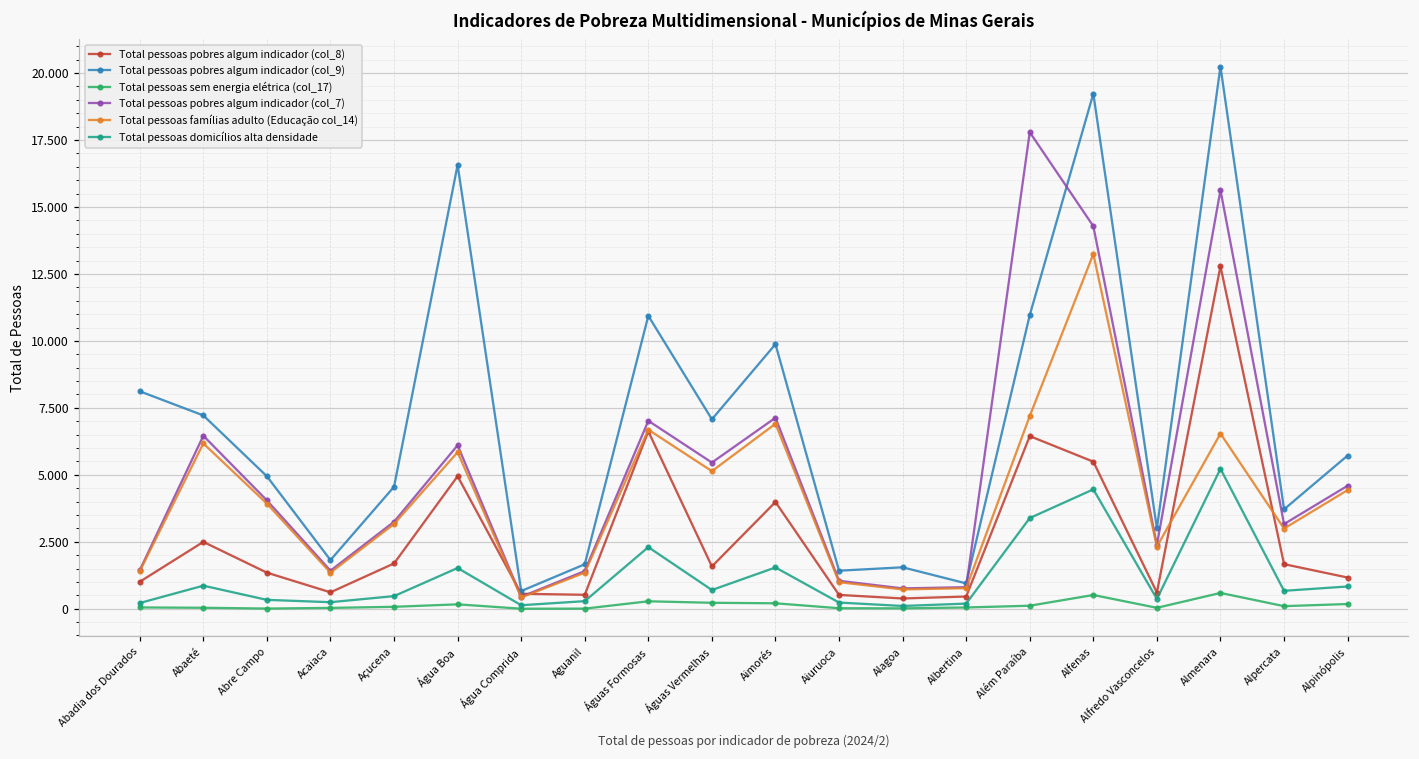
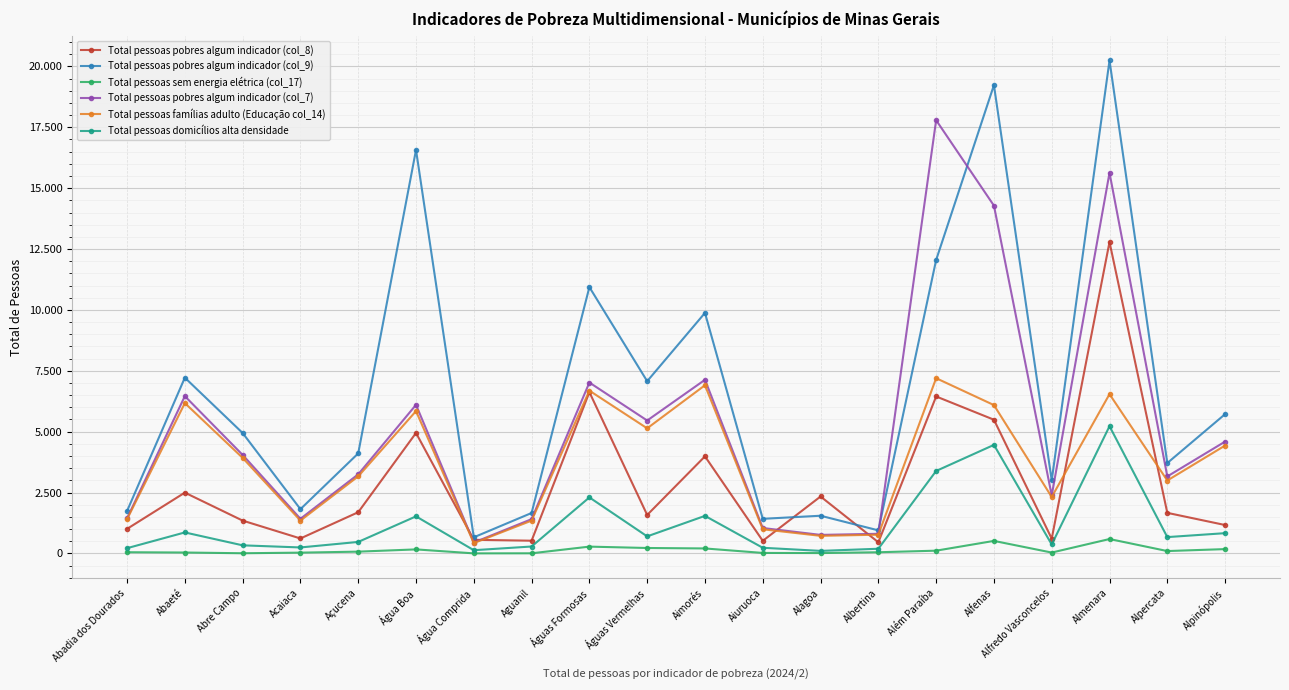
  {
    "Total pessoas pobres algum indicador (col_8)": {
      "Abadia dos Dourados": 1.0,
      "Abaeté": 2.5,
      "Abre Campo": 1.3,
      "Acaiaca": 0.6,
      "Açucena": 1.7,
      "Água Boa": 4.9,
      "Aguanil": 0.5,
      "Águas Vermelhas": 1.6,
      "Aimorés": 4.0,
      "Aiuruoca": 0.5,
-     "Alagoa": 0.4,
+     "Alagoa": 2.3,
      "Albertina": 0.5,
      "Além Paraíba": 6.4,
      "Alfenas": 5.5,
      "Alfredo Vasconcelos": 0.6,
      "Almenara": 12.8,
      "Alpercata": 1.7,
      "Alpinópolis": 1.2
    },
    "Total pessoas pobres algum indicador (col_9)": {
-     "Abadia dos Dourados": 8.1,
+     "Abadia dos Dourados": 1.7,
      "Abaeté": 7.2,
      "Abre Campo": 4.9,
      "Acaiaca": 1.8,
-     "Açucena": 4.6,
+     "Açucena": 4.1,
      "Água Boa": 16.6,
      "Aguanil": 1.7,
      "Águas Formosas": 10.9,
      "Águas Vermelhas": 7.1,
      "Aimorés": 9.9,
      "Aiuruoca": 1.4,
      "Alagoa": 1.5,
      "Albertina": 0.9,
-     "Além Paraíba": 11.0,
+     "Além Paraíba": 12.1,
      "Alfenas": 19.2,
      "Alfredo Vasconcelos": 3.0,
      "Almenara": 20.2,
      "Alpercata": 3.7,
      "Alpinópolis": 5.7
    },
    "Total pessoas pobres algum indicador (col_7)": {
      "Abaeté": 6.5,
      "Abre Campo": 4.0,
      "Água Boa": 6.1,
      "Águas Formosas": 7.0,
      "Águas Vermelhas": 5.5,
      "Aimorés": 7.1,
      "Além Paraíba": 17.8,
      "Alfenas": 14.3,
      "Almenara": 15.6,
      "Alpercata": 3.2,
      "Alpinópolis": 4.6
    },
    "Total pessoas famílias adulto (Educação col_14)": {
      "Abaeté": 6.2,
      "Abre Campo": 3.9,
      "Água Boa": 5.8,
      "Águas Vermelhas": 5.1,
      "Aimorés": 6.9,
      "Além Paraíba": 7.2,
-     "Alfenas": 13.2,
+     "Alfenas": 6.1,
      "Almenara": 6.5,
      "Alpercata": 3.0,
      "Alpinópolis": 4.4
    }
  }
